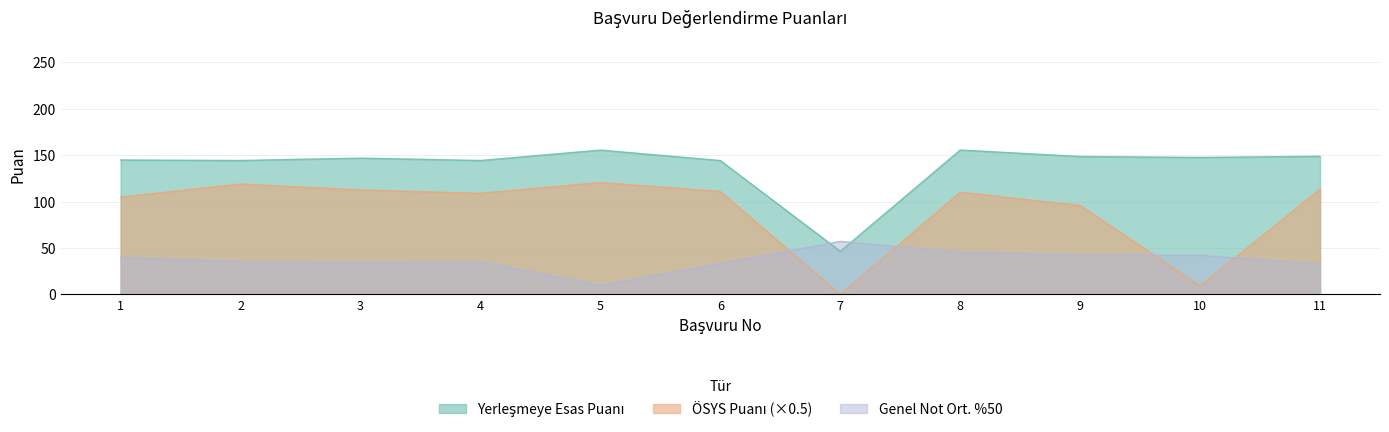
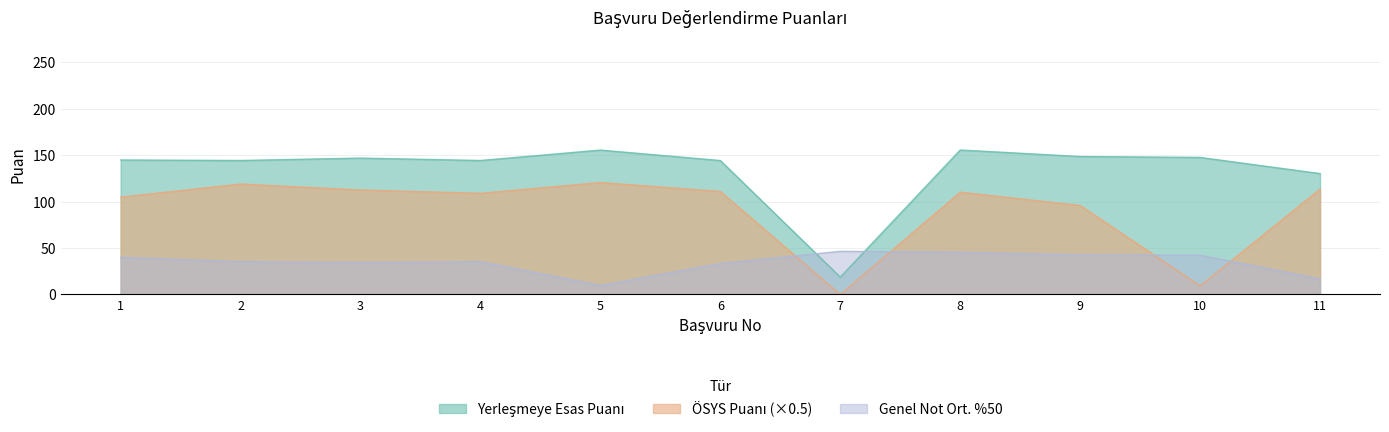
  {
    "Yerleşmeye Esas Puanı": {
      "1": 140,
      "2": 140,
      "3": 150,
      "4": 140,
      "5": 160,
      "6": 140,
-     "7": 50,
+     "7": 20,
      "8": 160,
      "9": 150,
      "10": 150,
-     "11": 150
+     "11": 130
    },
    "ÖSYS Puanı (×0.5)": {
      "1": 100,
      "2": 120,
      "3": 110,
      "4": 110,
      "5": 120,
      "6": 110,
      "7": 0,
      "8": 110,
      "9": 100,
      "10": 10,
      "11": 110
    },
    "Genel Not Ort. %50": {
      "1": 40,
      "2": 40,
      "3": 30,
      "4": 40,
      "5": 10,
      "6": 30,
-     "7": 60,
+     "7": 50,
      "8": 50,
      "9": 40,
      "10": 40,
-     "11": 30
+     "11": 20
    }
  }
